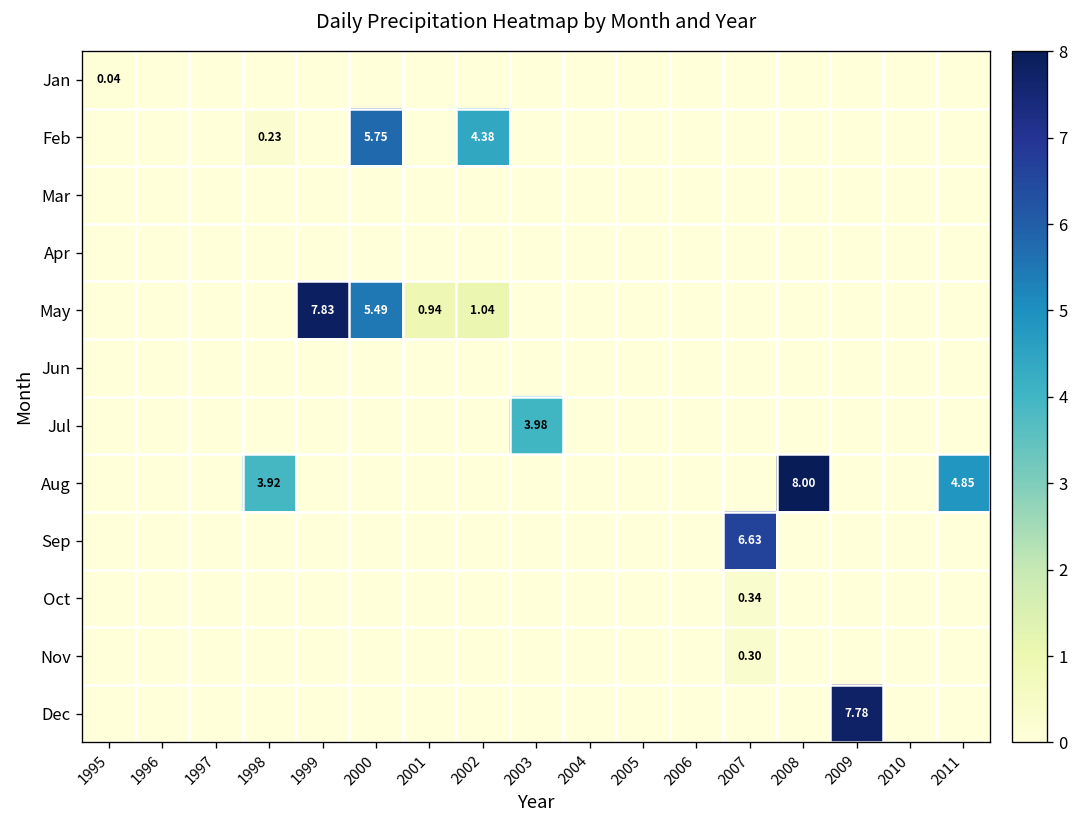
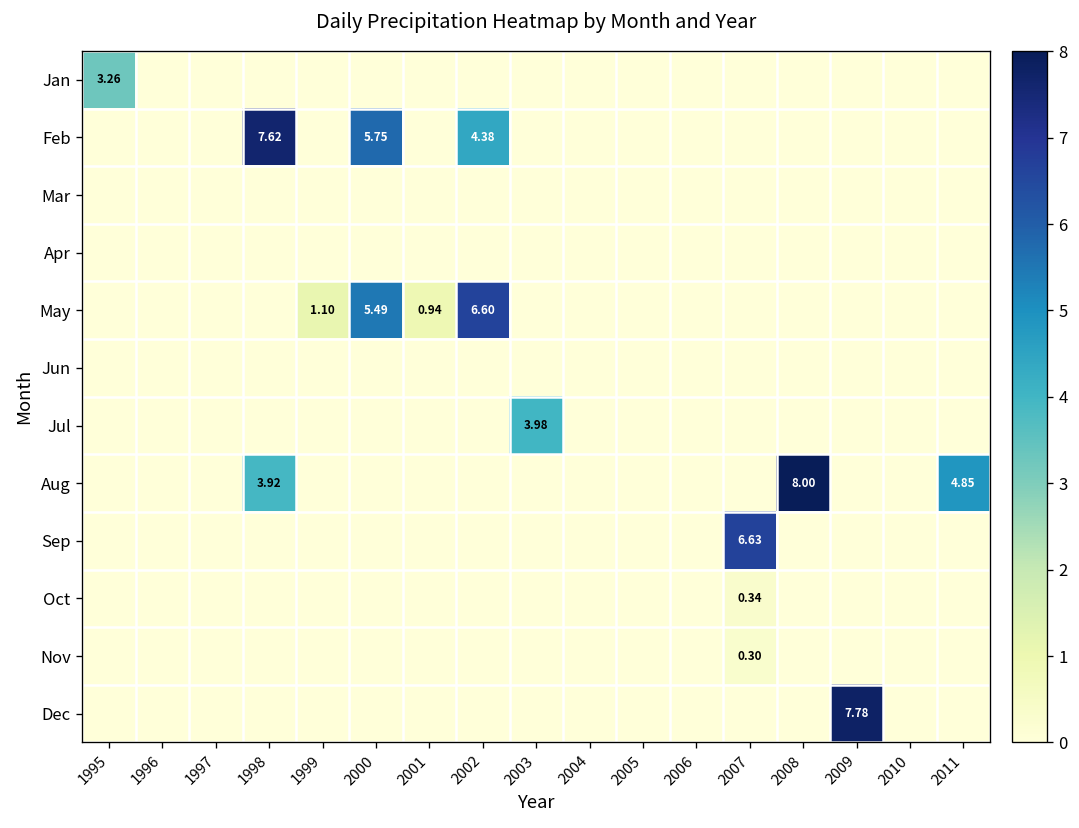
  {
    "Jan": {
-     "1995": 0.04
+     "1995": 3.26
    },
    "Feb": {
-     "1998": 0.23,
+     "1998": 7.62,
      "2000": 5.75,
      "2002": 4.38
    },
    "May": {
-     "1999": 7.83,
+     "1999": 1.10,
      "2000": 5.49,
      "2001": 0.94,
-     "2002": 1.04
+     "2002": 6.60
    },
    "Jul": {
      "2003": 3.98
    },
    "Aug": {
      "1998": 3.92,
      "2008": 8.00,
      "2011": 4.85
    },
    "Sep": {
      "2007": 6.63
    },
    "Oct": {
      "2007": 0.34
    },
    "Nov": {
      "2007": 0.30
    },
    "Dec": {
      "2009": 7.78
    }
  }
